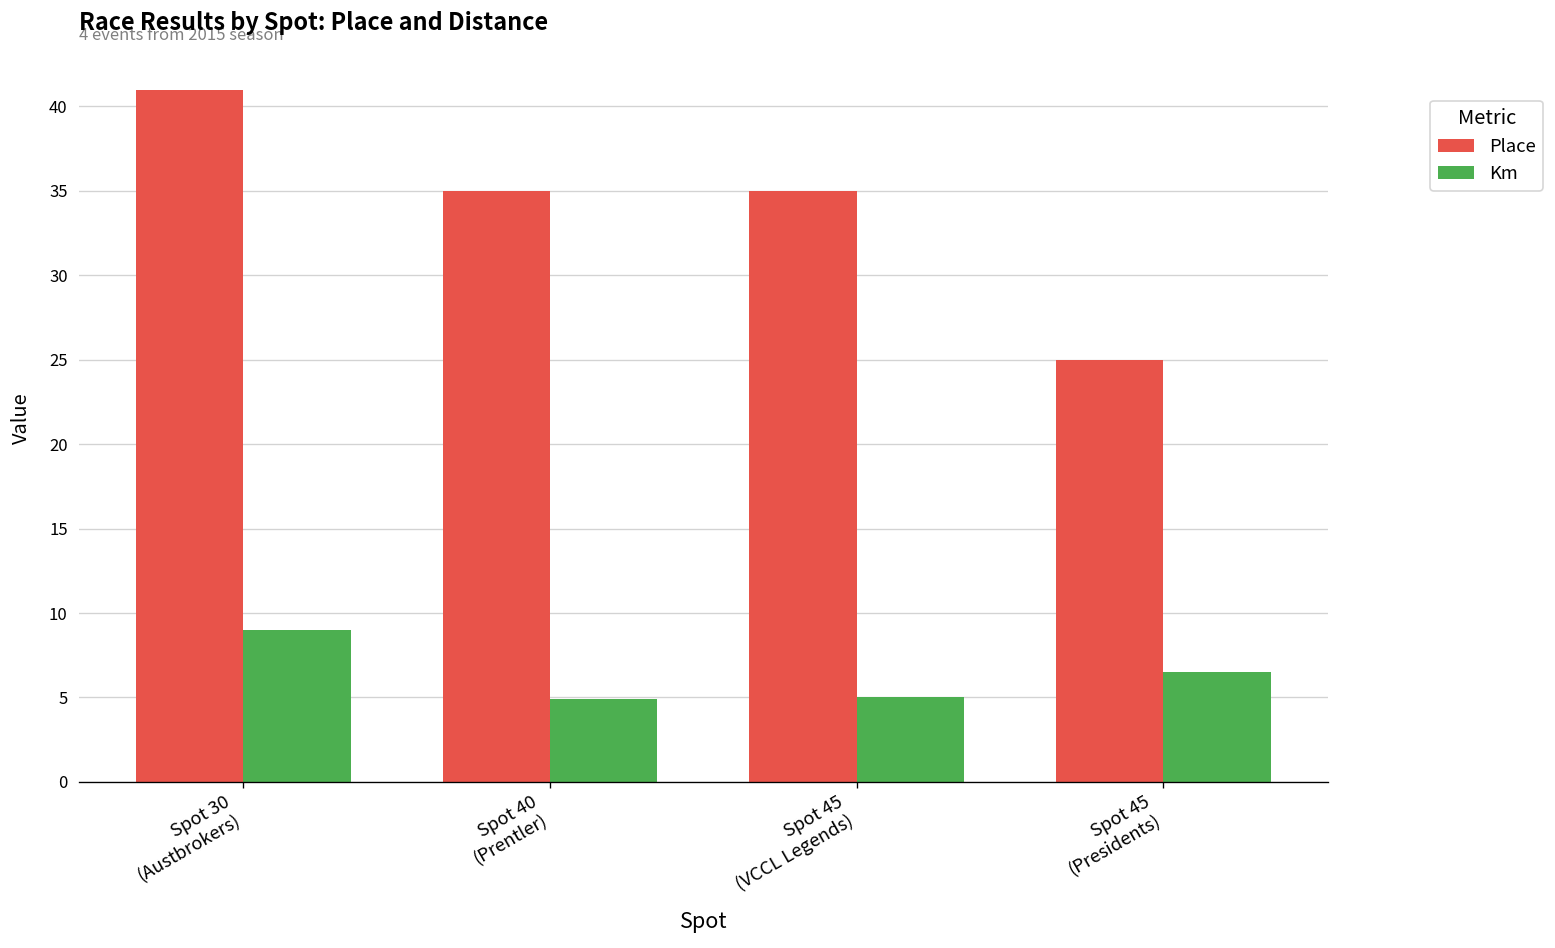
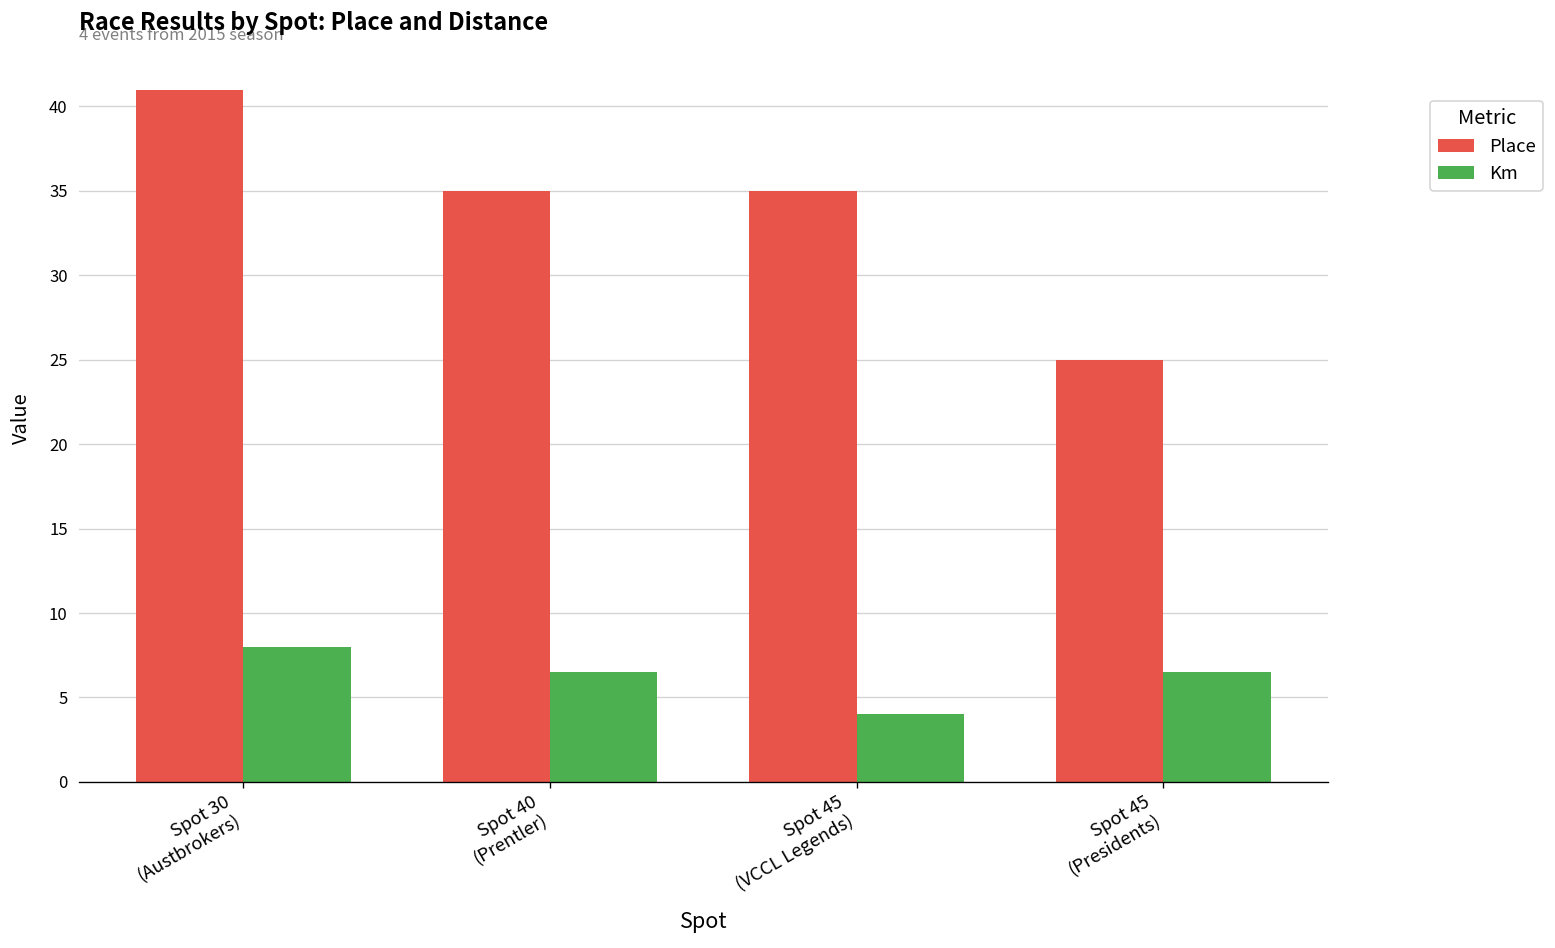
  {
    "Place": {
      "Spot 30 (Austbrokers)": 41.0,
      "Spot 40 (Prentler)": 35.0,
      "Spot 45 (VCCL Legends)": 35.0,
      "Spot 45 (Presidents)": 25.0
    },
    "Km": {
-     "Spot 30 (Austbrokers)": 9,
-     "Spot 40 (Prentler)": 4.9,
-     "Spot 45 (VCCL Legends)": 5,
+     "Spot 30 (Austbrokers)": 8,
+     "Spot 40 (Prentler)": 6.5,
+     "Spot 45 (VCCL Legends)": 4,
      "Spot 45 (Presidents)": 6.5
    }
  }
